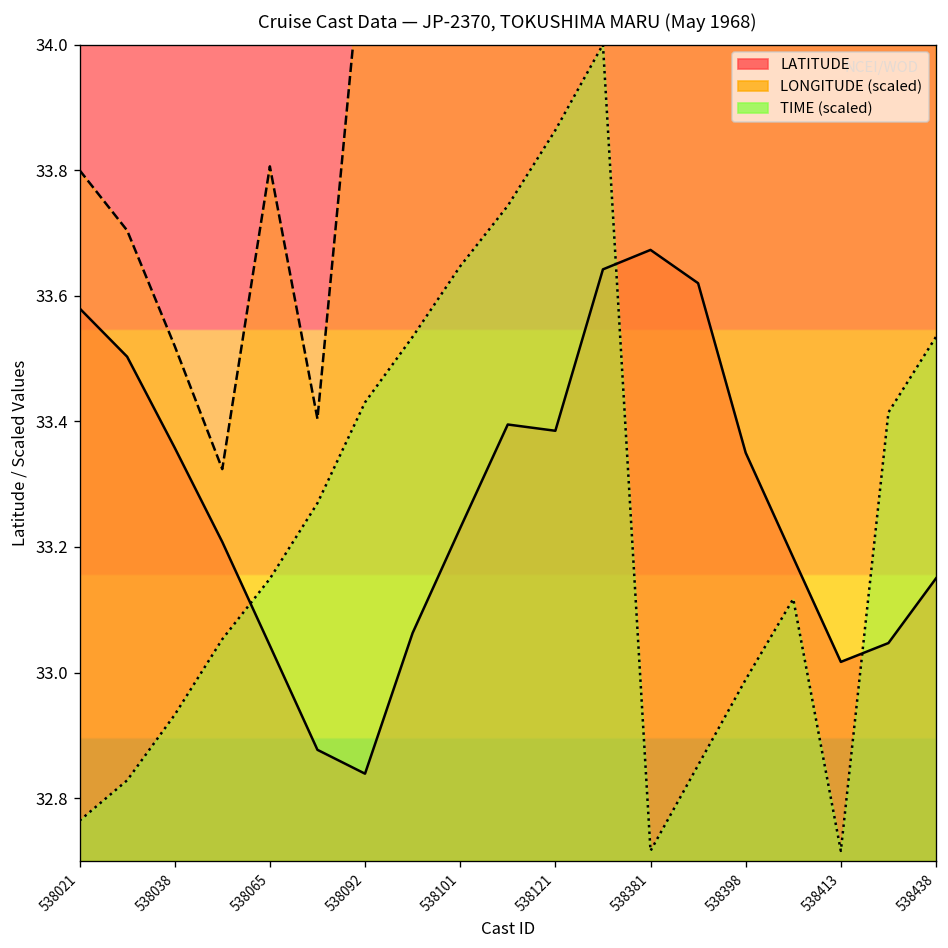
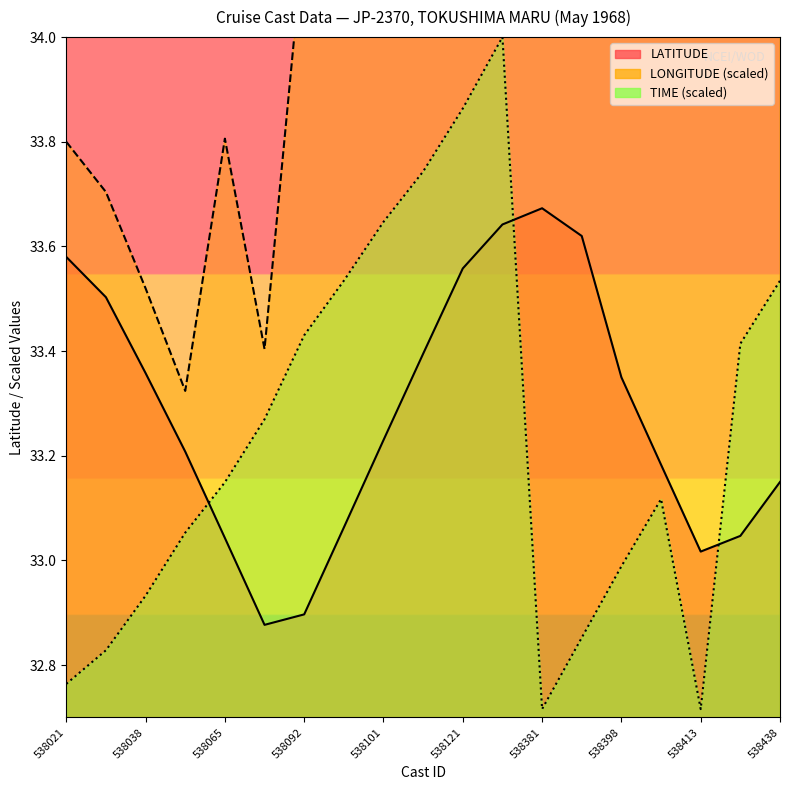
  {
    "LATITUDE": {
      "538021": 33.58,
      "538038": 33.36,
      "538065": 33.04,
-     "538092": 32.84,
+     "538092": 32.90,
      "538101": 33.23,
-     "538121": 33.39,
+     "538121": 33.56,
      "538381": 33.67,
      "538398": 33.35,
      "538413": 33.02,
      "538438": 33.15
    },
    "LONGITUDE (scaled)": {
      "538021": 33.80,
      "538038": 33.52,
      "538065": 33.81
    },
    "TIME (scaled)": {
      "538021": 32.76,
      "538038": 32.93,
      "538065": 33.15,
      "538092": 33.43,
      "538101": 33.65,
      "538121": 33.86,
      "538381": 32.72,
      "538398": 32.99,
      "538413": 32.72,
      "538438": 33.53
    }
  }
